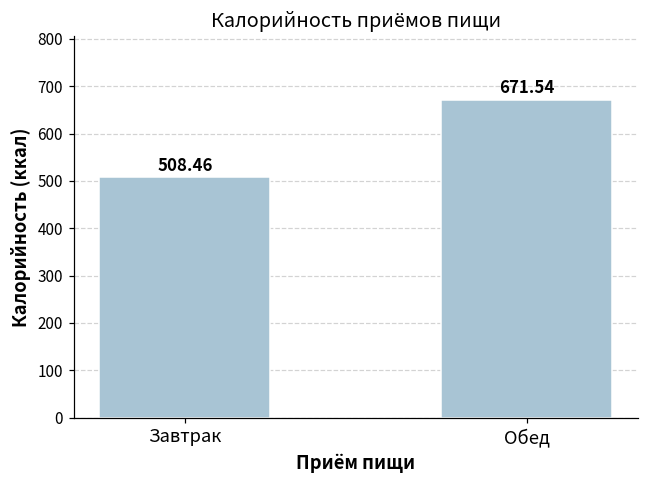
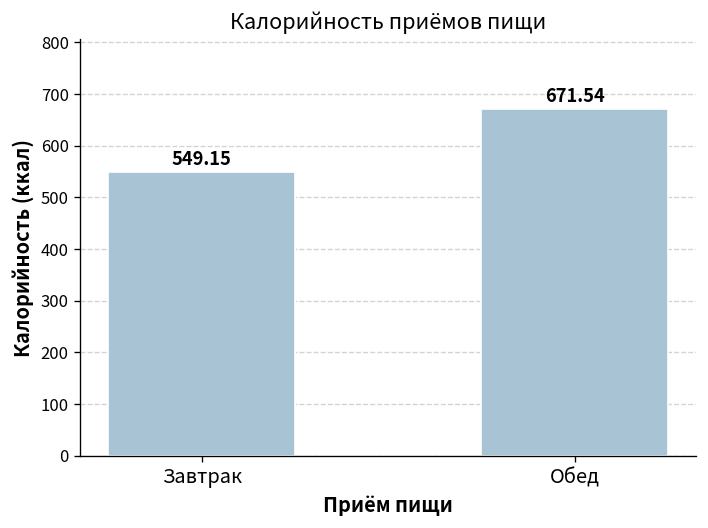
  {
-   "Завтрак": 508.46,
+   "Завтрак": 549.15,
    "Обед": 671.54
  }
